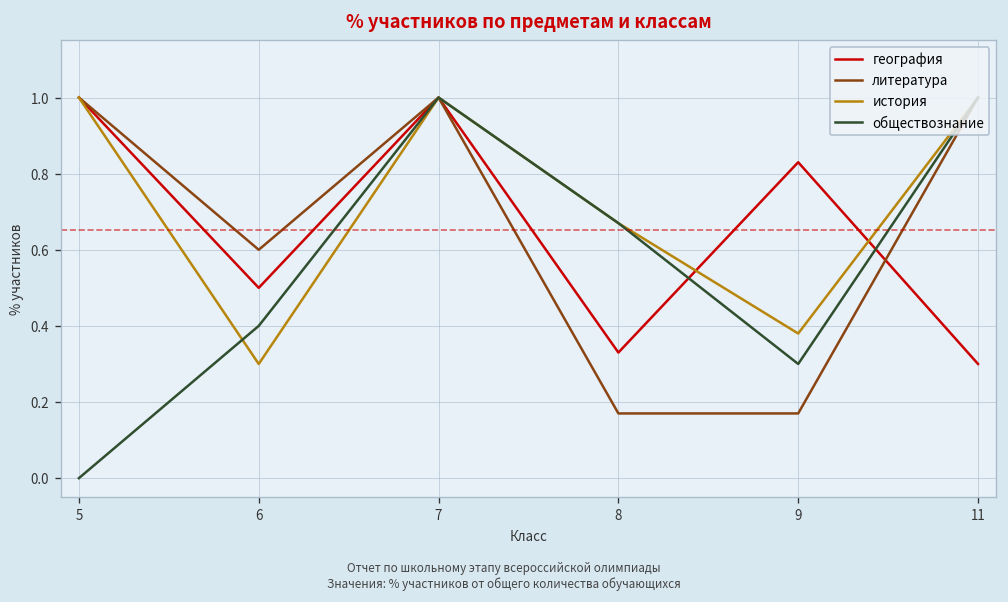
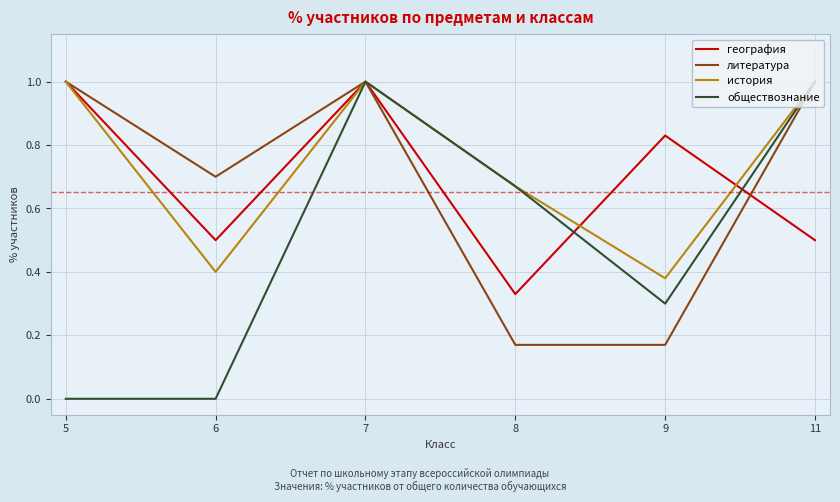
  {
    "география": {
      "6": 0.5,
      "8": 0.33,
      "9": 0.83,
-     "11": 0.3
+     "11": 0.5
    },
    "литература": {
-     "6": 0.6,
+     "6": 0.7,
      "8": 0.17,
      "9": 0.17
    },
    "история": {
-     "6": 0.3,
+     "6": 0.4,
      "9": 0.38
    },
    "обществознание": {
      "5": 0.0,
-     "6": 0.4,
+     "6": 0.0,
      "9": 0.3
    }
  }
